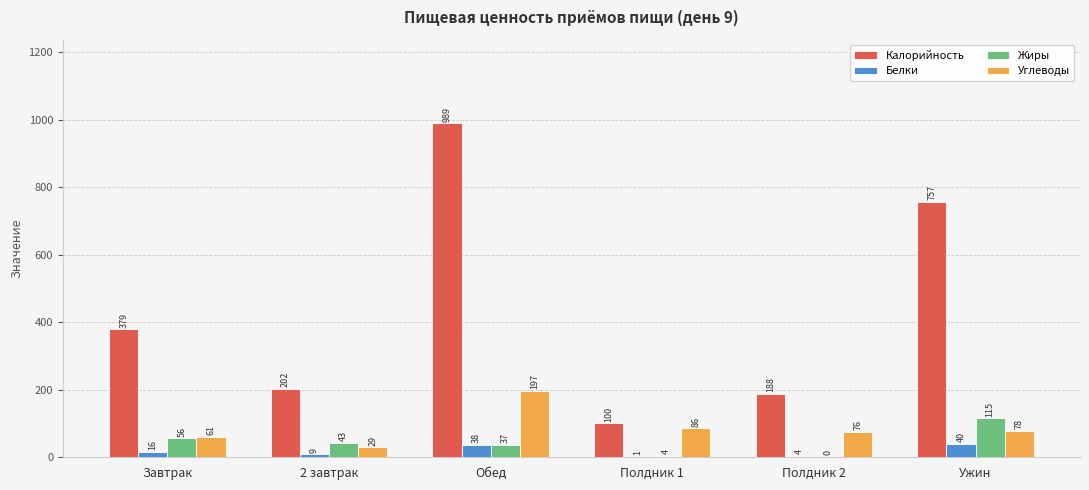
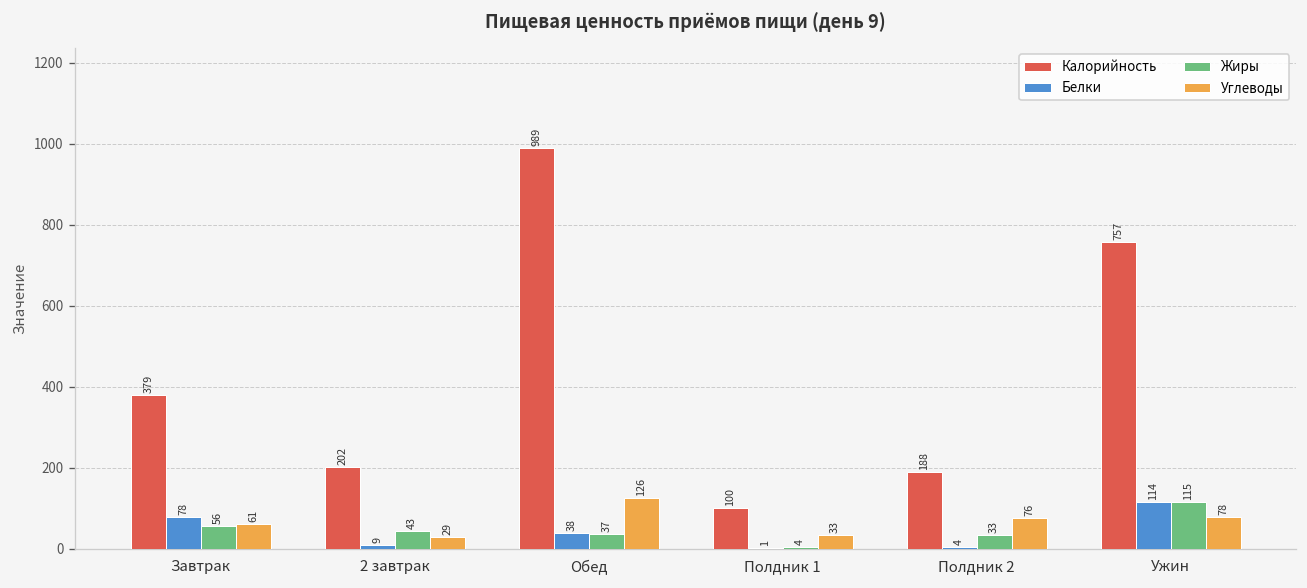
  {
    "Калорийность": {
      "Завтрак": 379,
      "2 завтрак": 202,
      "Обед": 989,
      "Полдник 1": 100,
      "Полдник 2": 188,
      "Ужин": 757
    },
    "Белки": {
-     "Завтрак": 16,
+     "Завтрак": 78,
      "2 завтрак": 9,
      "Обед": 38,
      "Полдник 1": 1,
      "Полдник 2": 4,
-     "Ужин": 40
+     "Ужин": 114
    },
    "Жиры": {
      "Завтрак": 56,
      "2 завтрак": 43,
      "Обед": 37,
      "Полдник 1": 4,
-     "Полдник 2": 0,
+     "Полдник 2": 33,
      "Ужин": 115
    },
    "Углеводы": {
      "Завтрак": 61,
      "2 завтрак": 29,
-     "Обед": 197,
-     "Полдник 1": 86,
+     "Обед": 126,
+     "Полдник 1": 33,
      "Полдник 2": 76,
      "Ужин": 78
    }
  }
